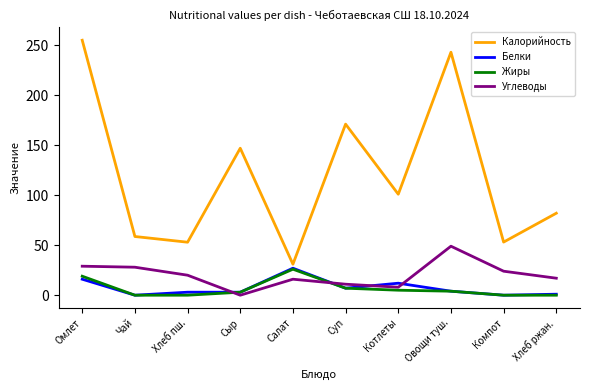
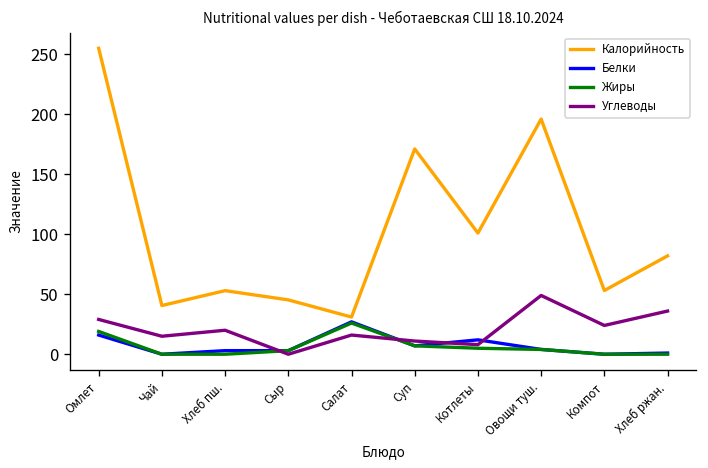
  {
    "Калорийность": {
      "Омлет": 260,
-     "Чай": 60,
+     "Чай": 40,
      "Хлеб пш.": 50,
-     "Сыр": 150,
+     "Сыр": 50,
      "Салат": 30,
      "Суп": 170,
      "Котлеты": 100,
-     "Овощи туш.": 240,
+     "Овощи туш.": 200,
      "Компот": 50,
      "Хлеб ржан.": 80
    },
    "Белки": {
      "Омлет": 20,
      "Хлеб пш.": 0,
      "Котлеты": 10
    },
    "Жиры": {
      "Омлет": 20,
      "Хлеб пш.": 0,
      "Котлеты": 10
    },
    "Углеводы": {
      "Омлет": 30,
-     "Чай": 30,
+     "Чай": 20,
      "Хлеб пш.": 20,
      "Сыр": 0,
      "Салат": 20,
      "Суп": 10,
      "Котлеты": 10,
      "Овощи туш.": 50,
      "Компот": 20,
-     "Хлеб ржан.": 20
+     "Хлеб ржан.": 40
    }
  }
